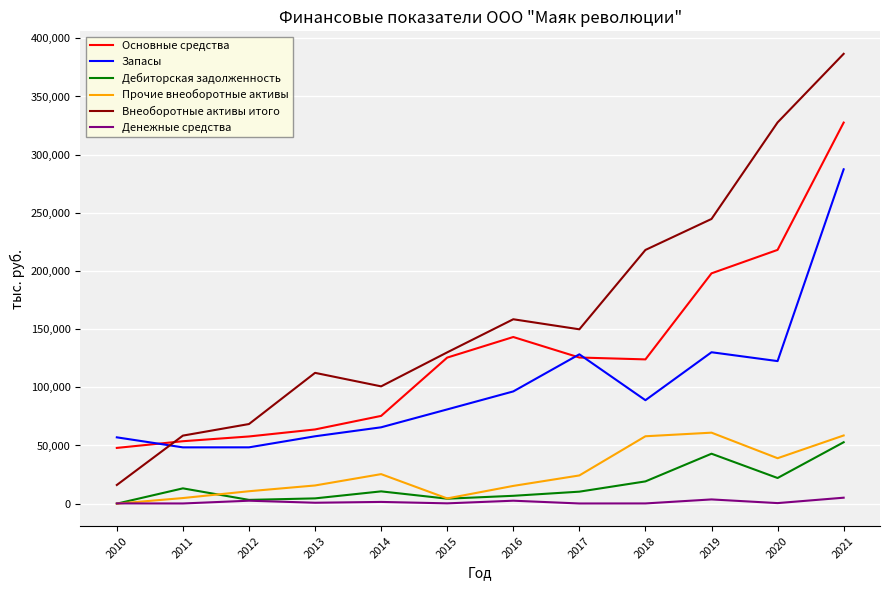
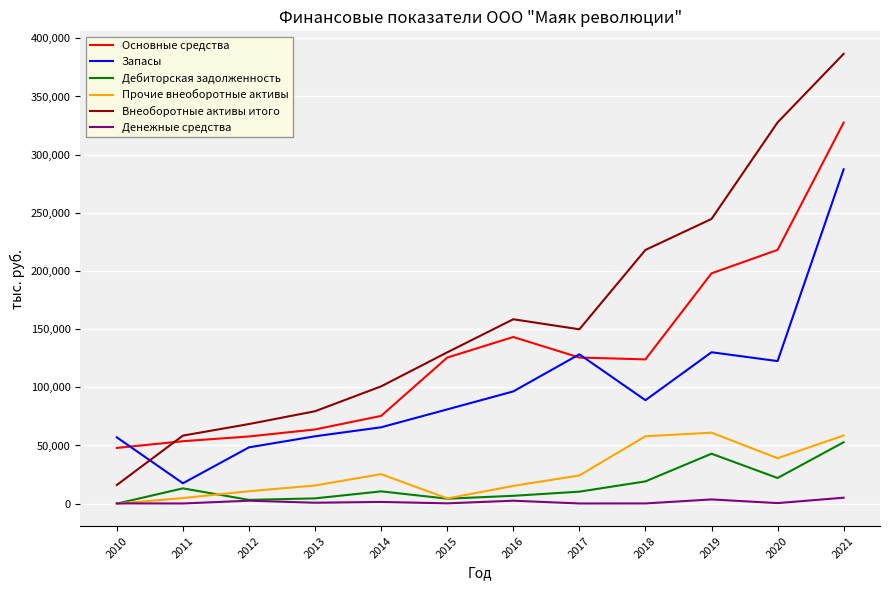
  {
    "Основные средства": {
      "2010": "48,000",
      "2011": "54,000",
      "2012": "58,000",
      "2013": "64,000",
      "2014": "75,000",
      "2015": "126,000",
      "2016": "143,000",
      "2017": "126,000",
      "2018": "124,000",
      "2019": "198,000",
      "2020": "218,000",
      "2021": "328,000"
    },
    "Запасы": {
      "2010": "57,000",
-     "2011": "48,000",
+     "2011": "18,000",
      "2012": "48,000",
      "2013": "58,000",
      "2014": "66,000",
      "2015": "81,000",
      "2016": "96,000",
      "2017": "128,000",
      "2018": "89,000",
      "2019": "130,000",
      "2020": "123,000",
      "2021": "287,000"
    },
    "Дебиторская задолженность": {
      "2011": "13,000",
      "2013": "5,000",
      "2014": "11,000",
      "2016": "7,000",
      "2017": "10,000",
      "2018": "19,000",
      "2019": "43,000",
      "2020": "22,000",
      "2021": "53,000"
    },
    "Прочие внеоборотные активы": {
      "2011": "5,000",
      "2012": "11,000",
      "2013": "16,000",
      "2014": "25,000",
      "2016": "15,000",
      "2017": "24,000",
      "2018": "58,000",
      "2019": "61,000",
      "2020": "39,000",
      "2021": "59,000"
    },
    "Внеоборотные активы итого": {
      "2010": "16,000",
      "2011": "58,000",
      "2012": "68,000",
-     "2013": "112,000",
+     "2013": "79,000",
      "2014": "101,000",
      "2015": "130,000",
      "2016": "159,000",
      "2017": "150,000",
      "2018": "218,000",
      "2019": "245,000",
      "2020": "328,000",
      "2021": "387,000"
    },
    "Денежные средства": {
      "2011": "0",
      "2013": "1,000",
      "2014": "1,000",
      "2015": "0",
      "2016": "3,000",
      "2017": "0",
      "2018": "0",
      "2019": "4,000",
      "2020": "0",
      "2021": "5,000"
    }
  }
